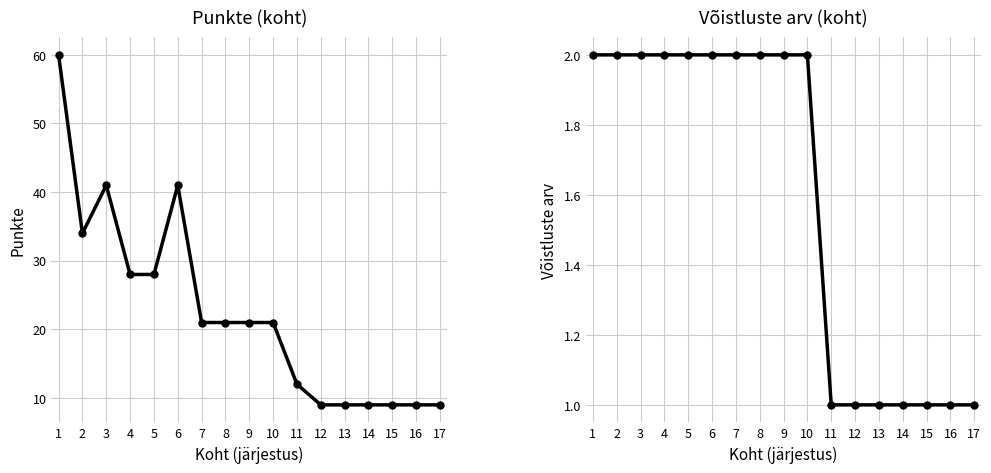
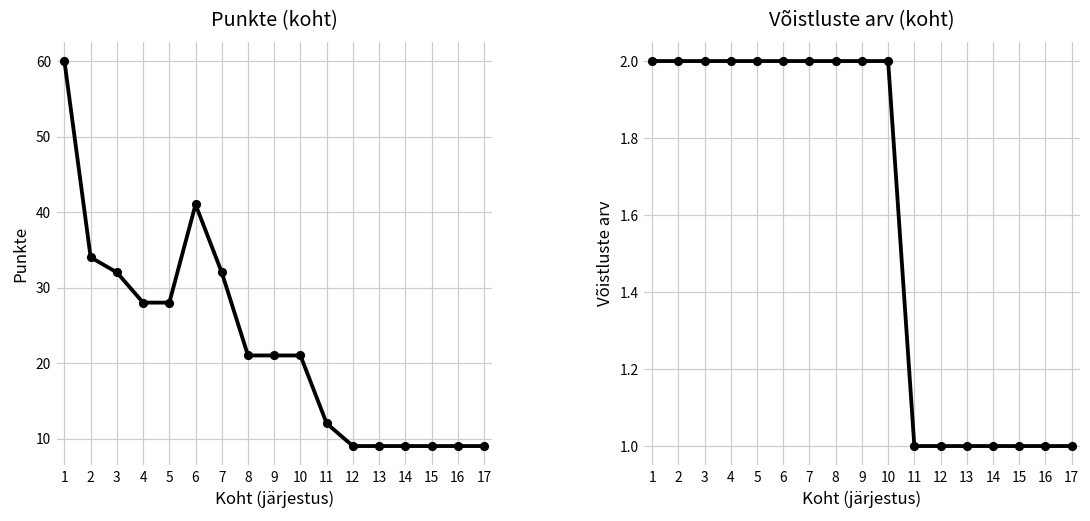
  {
    "Punkte (koht)": {
      "1": 60,
      "2": 34,
-     "3": 41,
+     "3": 32,
      "4": 28,
      "5": 28,
      "6": 41,
-     "7": 21,
+     "7": 32,
      "8": 21,
      "9": 21,
      "10": 21,
      "11": 12,
      "12": 9,
      "13": 9,
      "14": 9,
      "15": 9,
      "16": 9,
      "17": 9
    },
    "Võistluste arv (koht)": {
      "1": 2.00,
      "2": 2.00,
      "3": 2.00,
      "4": 2.00,
      "5": 2.00,
      "6": 2.00,
      "7": 2.00,
      "8": 2.00,
      "9": 2.00,
      "10": 2.00,
      "11": 1.00,
      "12": 1.00,
      "13": 1.00,
      "14": 1.00,
      "15": 1.00,
      "16": 1.00,
      "17": 1.00
    }
  }
